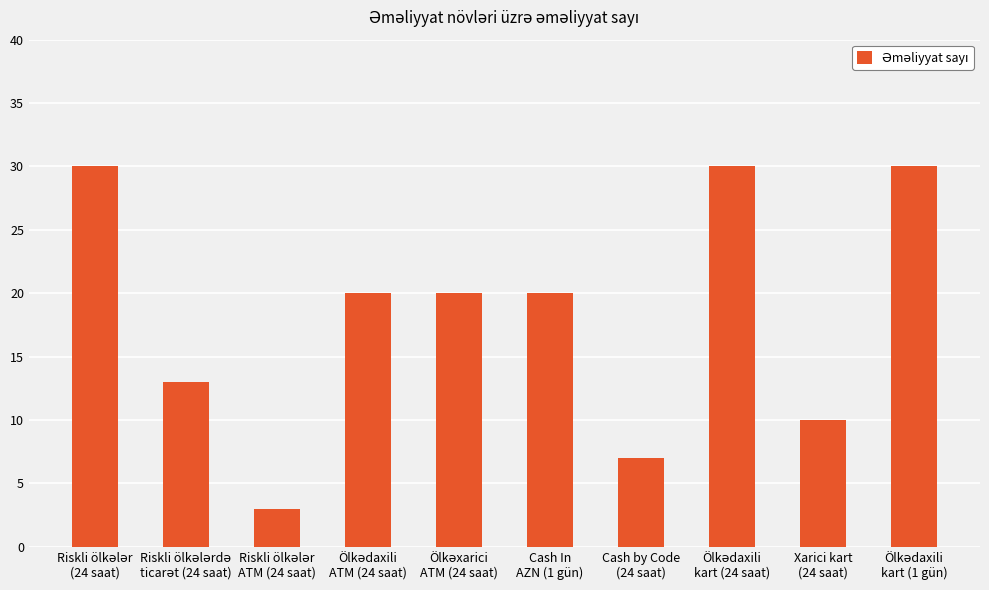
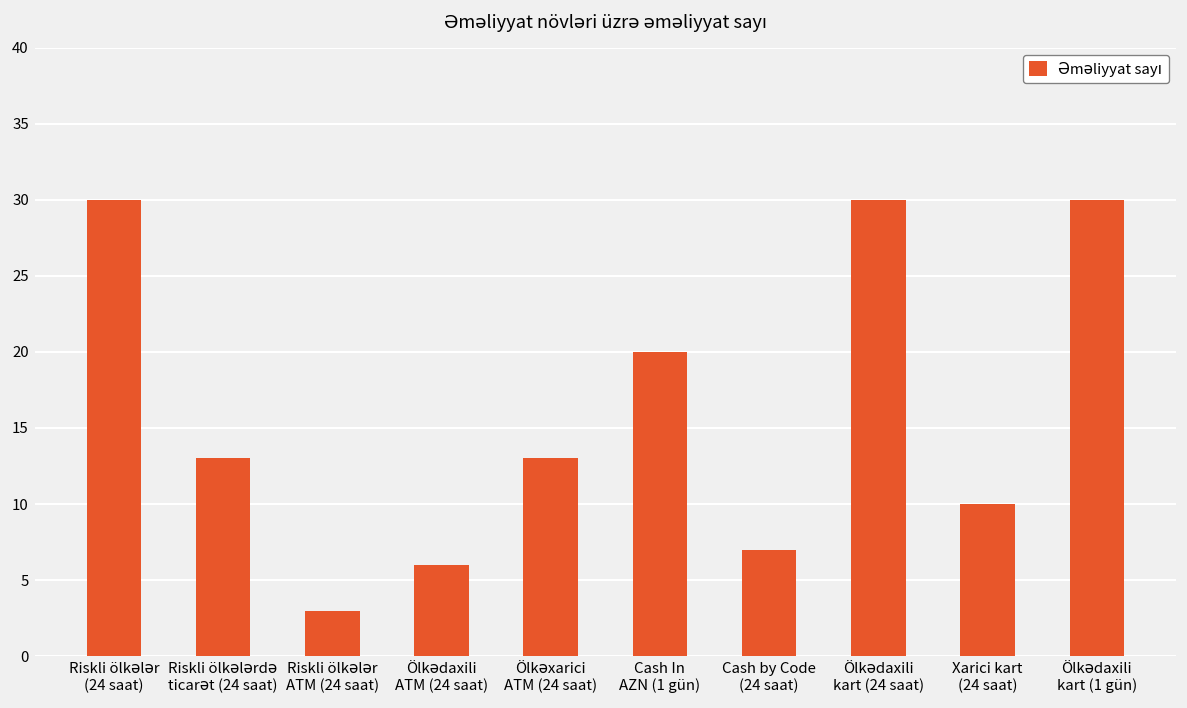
  {
    "Riskli ölkələr (24 saat)": 30,
    "Riskli ölkələrdə ticarət (24 saat)": 13,
    "Riskli ölkələr ATM (24 saat)": 3,
-   "Ölkədaxili ATM (24 saat)": 20,
-   "Ölkəxarici ATM (24 saat)": 20,
+   "Ölkədaxili ATM (24 saat)": 6,
+   "Ölkəxarici ATM (24 saat)": 13,
    "Cash In AZN (1 gün)": 20,
    "Cash by Code (24 saat)": 7,
    "Ölkədaxili kart (24 saat)": 30,
    "Xarici kart (24 saat)": 10,
    "Ölkədaxili kart (1 gün)": 30
  }
